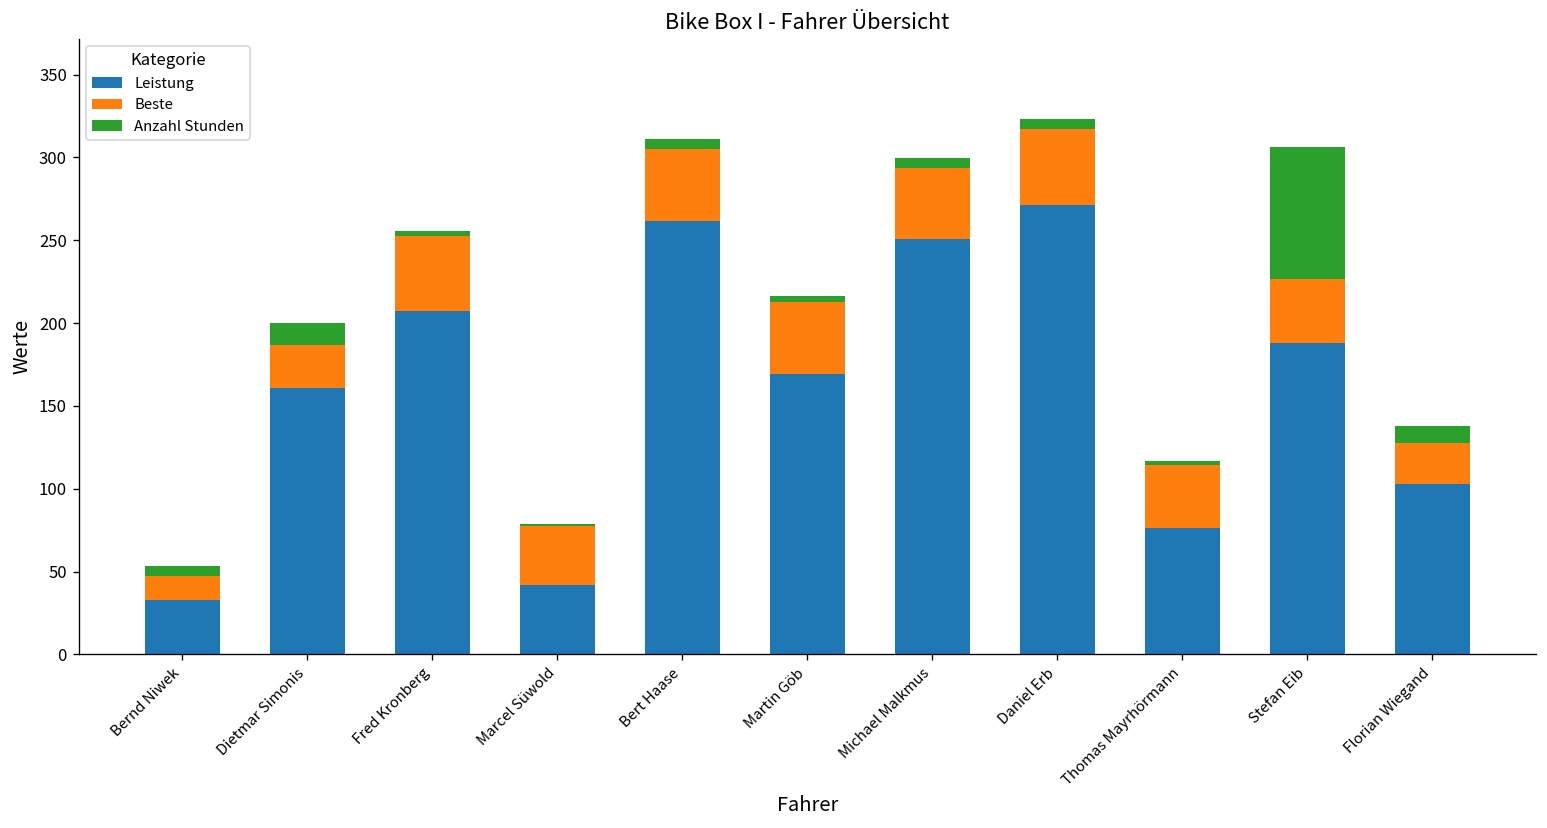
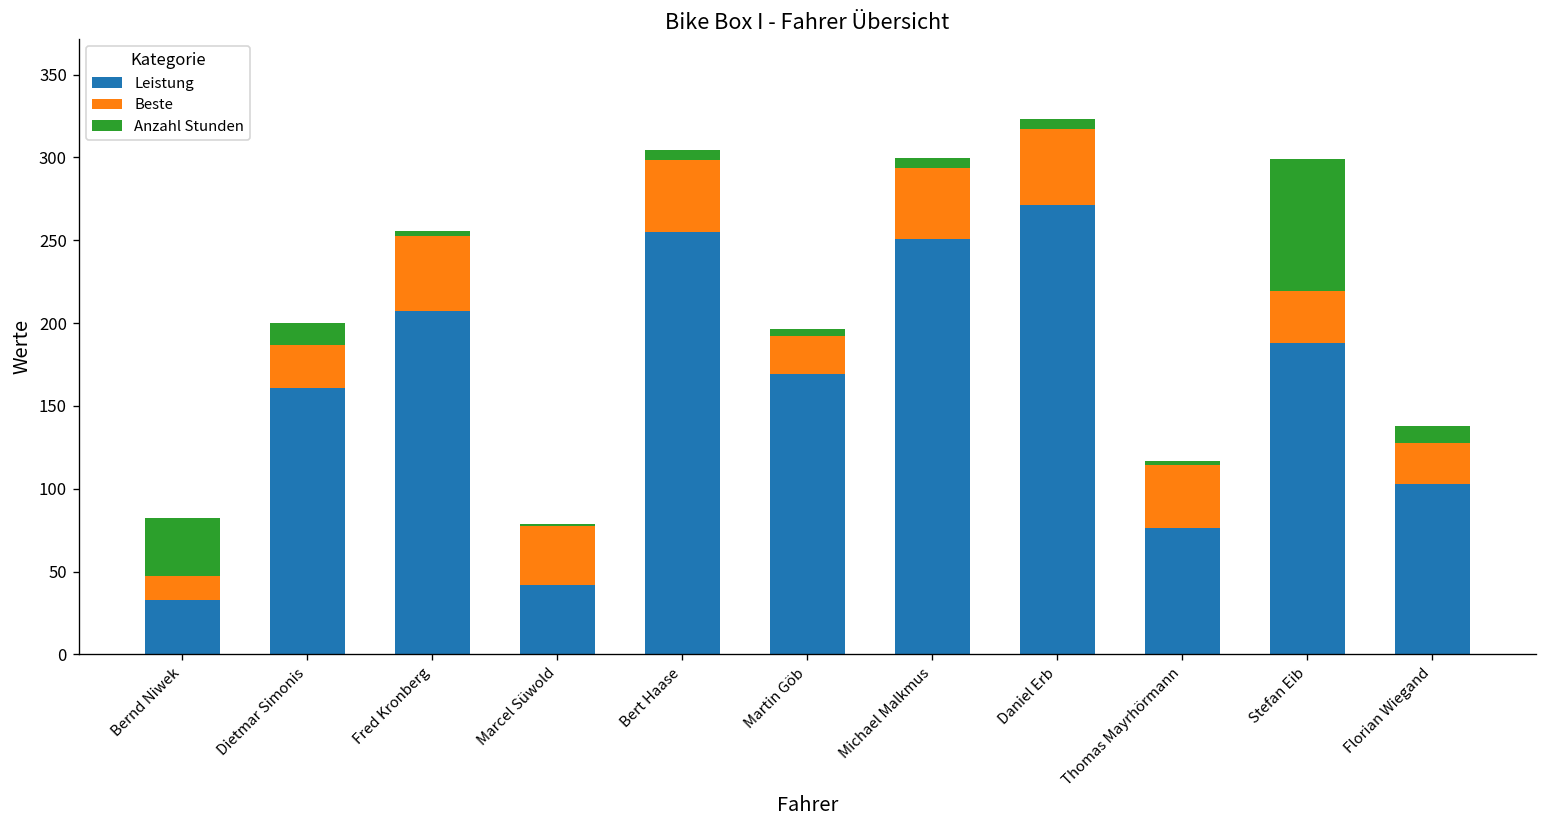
  {
    "Leistung": {
      "Bernd Niwek": 33,
      "Dietmar Simonis": 161,
      "Fred Kronberg": 207,
      "Marcel Süwold": 42,
-     "Bert Haase": 261,
+     "Bert Haase": 255,
      "Martin Göb": 169,
      "Michael Malkmus": 251,
      "Daniel Erb": 271,
      "Thomas Mayrhörmann": 76,
      "Stefan Eib": 188,
      "Florian Wiegand": 103
    },
    "Beste": {
      "Bernd Niwek": 14,
      "Dietmar Simonis": 26,
      "Fred Kronberg": 46,
      "Marcel Süwold": 36,
      "Bert Haase": 44,
-     "Martin Göb": 43,
+     "Martin Göb": 23,
      "Michael Malkmus": 43,
      "Daniel Erb": 46,
      "Thomas Mayrhörmann": 38,
-     "Stefan Eib": 38,
+     "Stefan Eib": 31,
      "Florian Wiegand": 25
    },
    "Anzahl Stunden": {
-     "Bernd Niwek": 6,
+     "Bernd Niwek": 35,
      "Dietmar Simonis": 13,
      "Fred Kronberg": 3,
      "Bert Haase": 6,
      "Martin Göb": 4,
      "Michael Malkmus": 6,
      "Daniel Erb": 6,
      "Thomas Mayrhörmann": 2,
      "Stefan Eib": 80,
      "Florian Wiegand": 10
    }
  }
